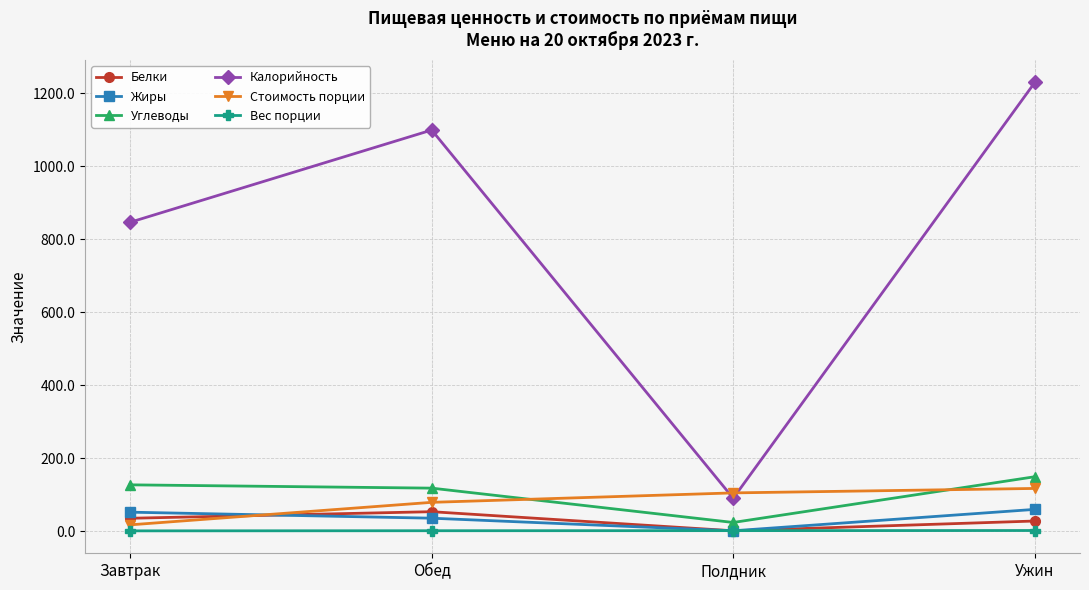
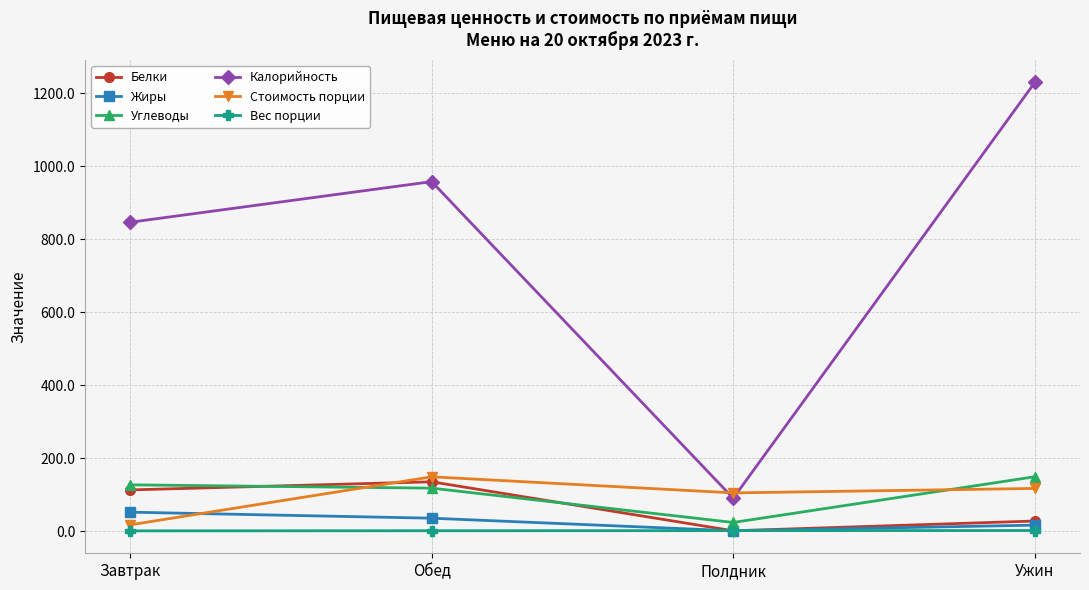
  {
    "Белки": {
-     "Завтрак": 40,
-     "Обед": 50,
+     "Завтрак": 110,
+     "Обед": 140,
      "Ужин": 30
    },
    "Жиры": {
      "Завтрак": 50,
      "Обед": 40,
-     "Ужин": 60
+     "Ужин": 20
    },
    "Калорийность": {
      "Завтрак": 850,
-     "Обед": 1100,
+     "Обед": 960,
      "Полдник": 90,
      "Ужин": 1230
    },
    "Стоимость порции": {
      "Завтрак": 20,
-     "Обед": 80,
+     "Обед": 150,
      "Полдник": 100,
      "Ужин": 120
    }
  }
